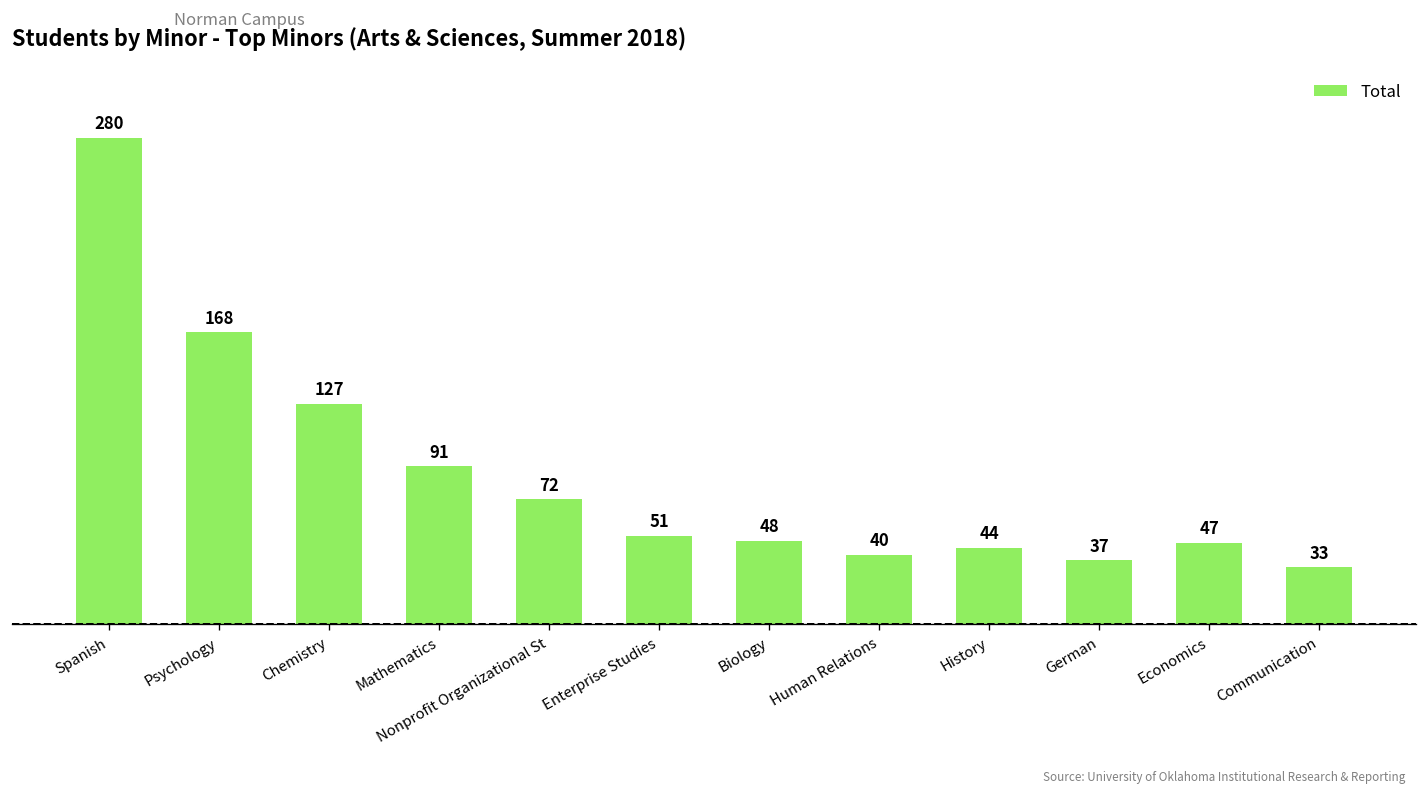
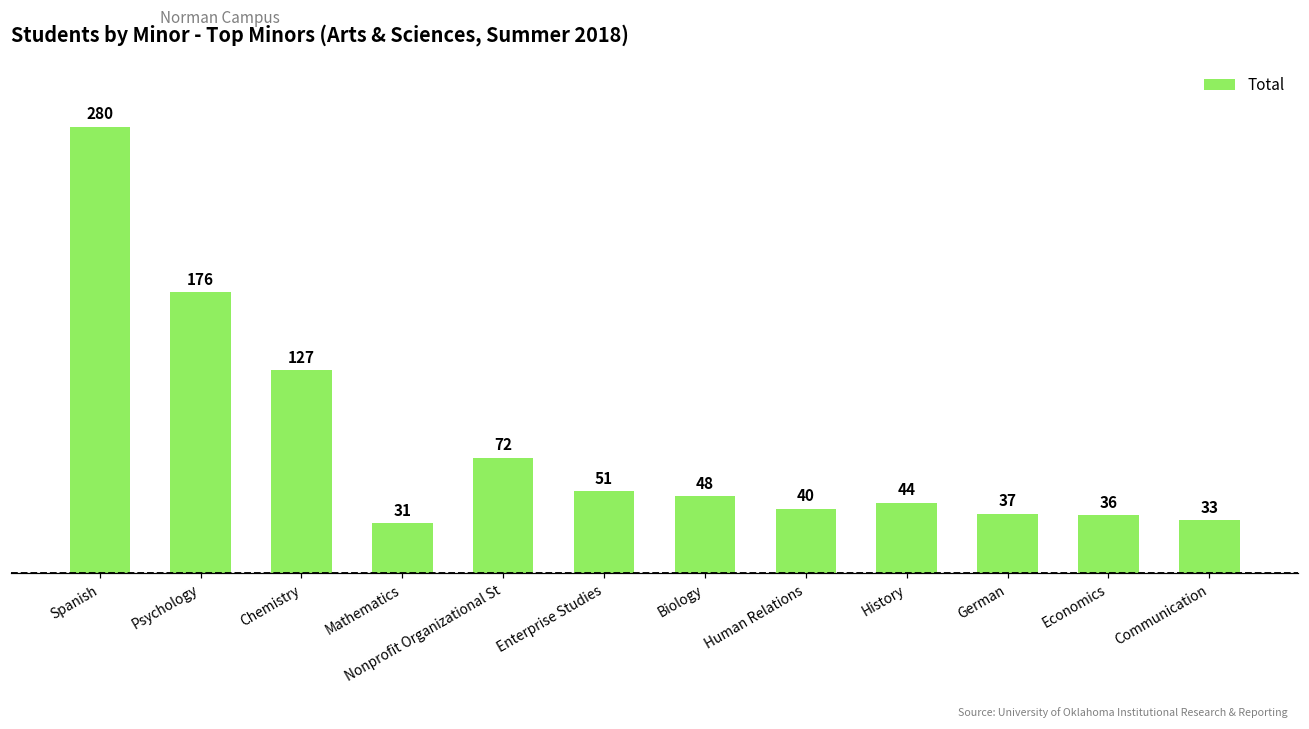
  {
    "Spanish": 280,
-   "Psychology": 168,
+   "Psychology": 176,
    "Chemistry": 127,
-   "Mathematics": 91,
+   "Mathematics": 31,
    "Nonprofit Organizational St": 72,
    "Enterprise Studies": 51,
    "Biology": 48,
    "Human Relations": 40,
    "History": 44,
    "German": 37,
-   "Economics": 47,
+   "Economics": 36,
    "Communication": 33
  }
